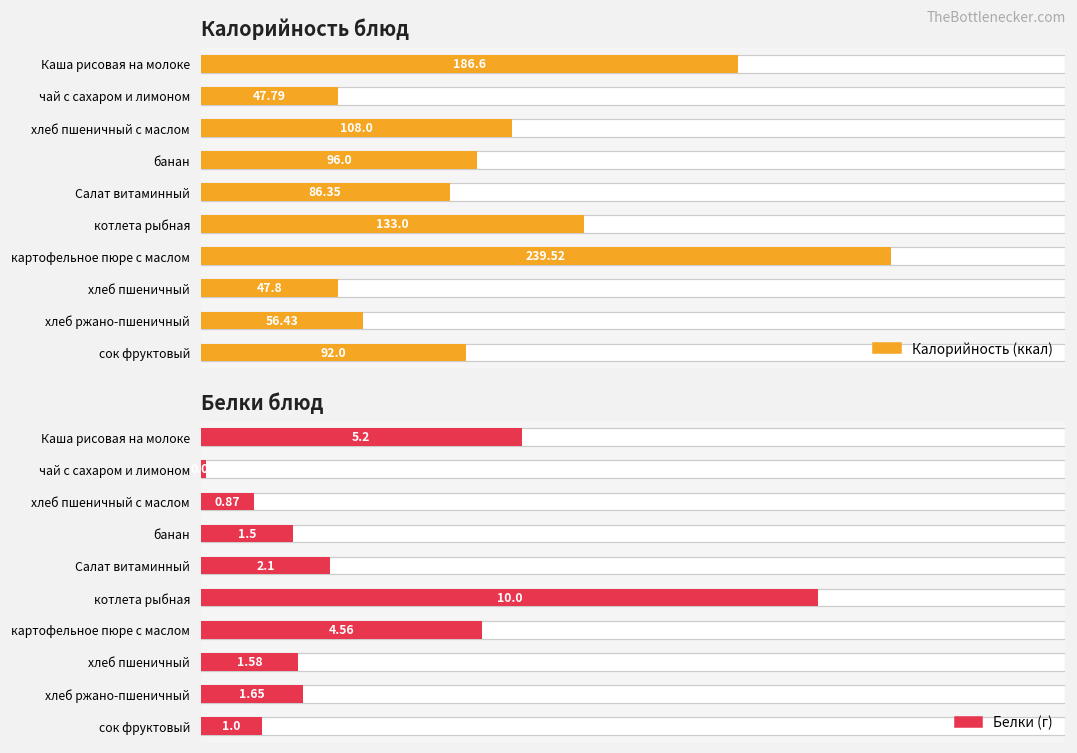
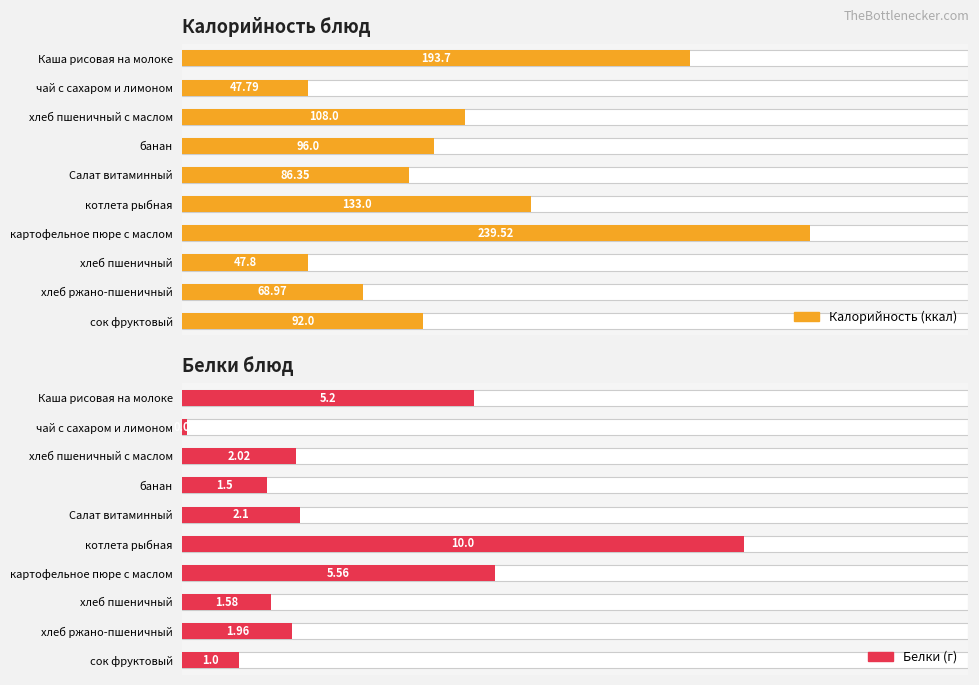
  {
    "Калорийность блюд": {
      "Калорийность (ккал)": {
-       "Каша рисовая на молоке": 186.6,
-       "хлеб ржано-пшеничный": 56.43
+       "Каша рисовая на молоке": 193.7,
+       "хлеб ржано-пшеничный": 68.97
      }
    },
    "Белки блюд": {
      "Белки (г)": {
-       "хлеб пшеничный с маслом": 0.87,
-       "картофельное пюре с маслом": 4.56,
-       "хлеб ржано-пшеничный": 1.65
+       "хлеб пшеничный с маслом": 2.02,
+       "картофельное пюре с маслом": 5.56,
+       "хлеб ржано-пшеничный": 1.96
      }
    }
  }
